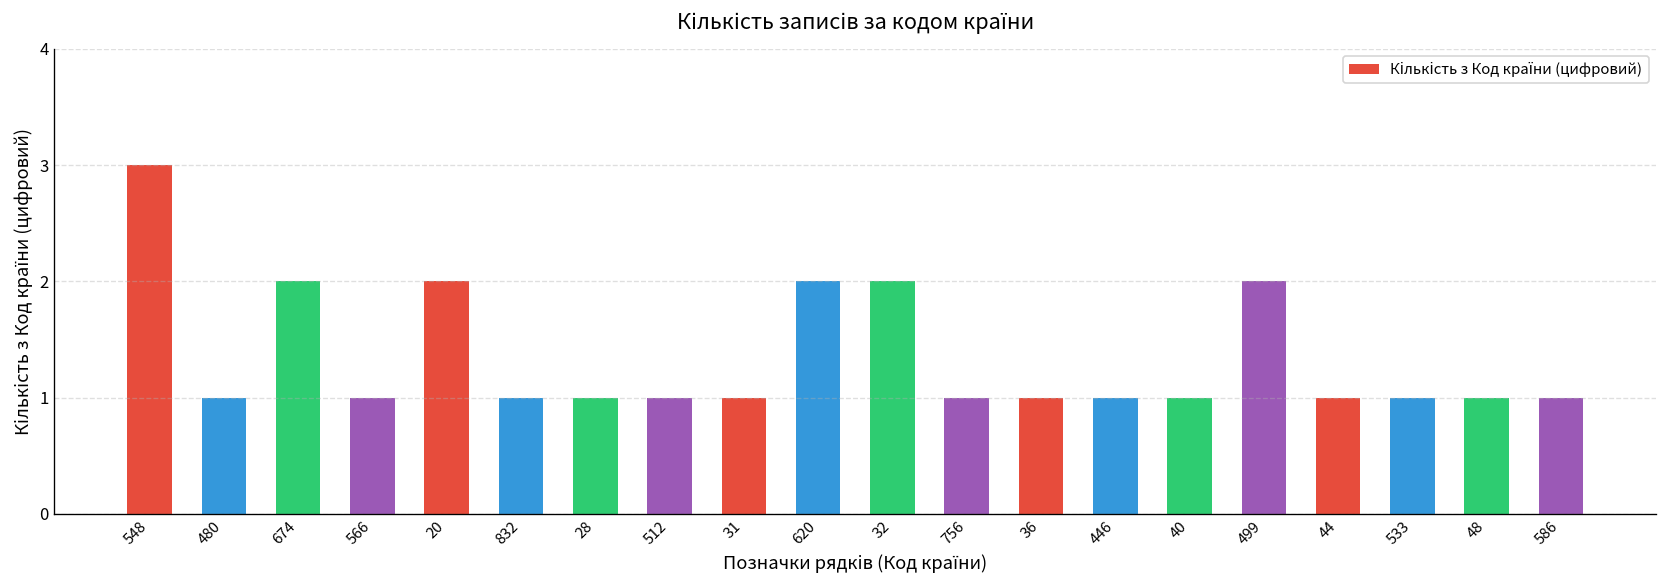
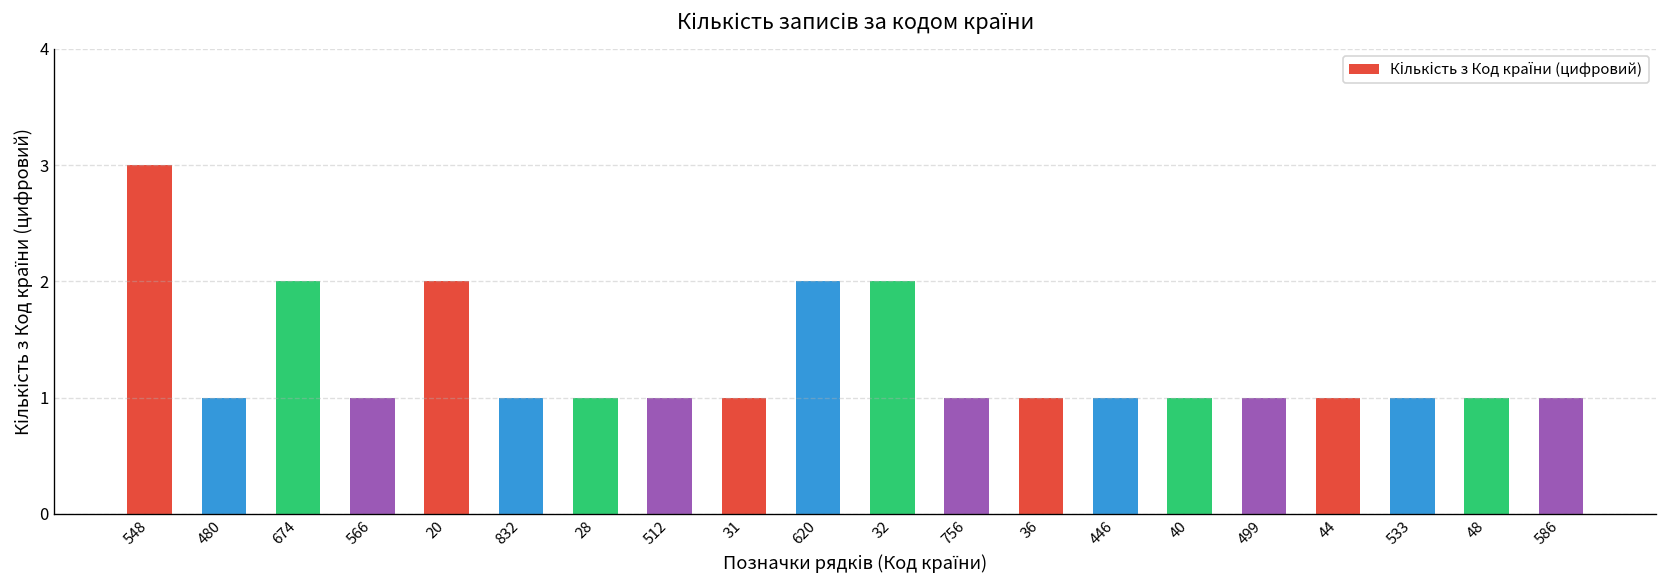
  {
    "548": 3,
    "480": 1,
    "674": 2,
    "566": 1,
    "20": 2,
    "832": 1,
    "28": 1,
    "512": 1,
    "31": 1,
    "620": 2,
    "32": 2,
    "756": 1,
    "36": 1,
    "446": 1,
    "40": 1,
-   "499": 2,
+   "499": 1,
    "44": 1,
    "533": 1,
    "48": 1,
    "586": 1
  }
